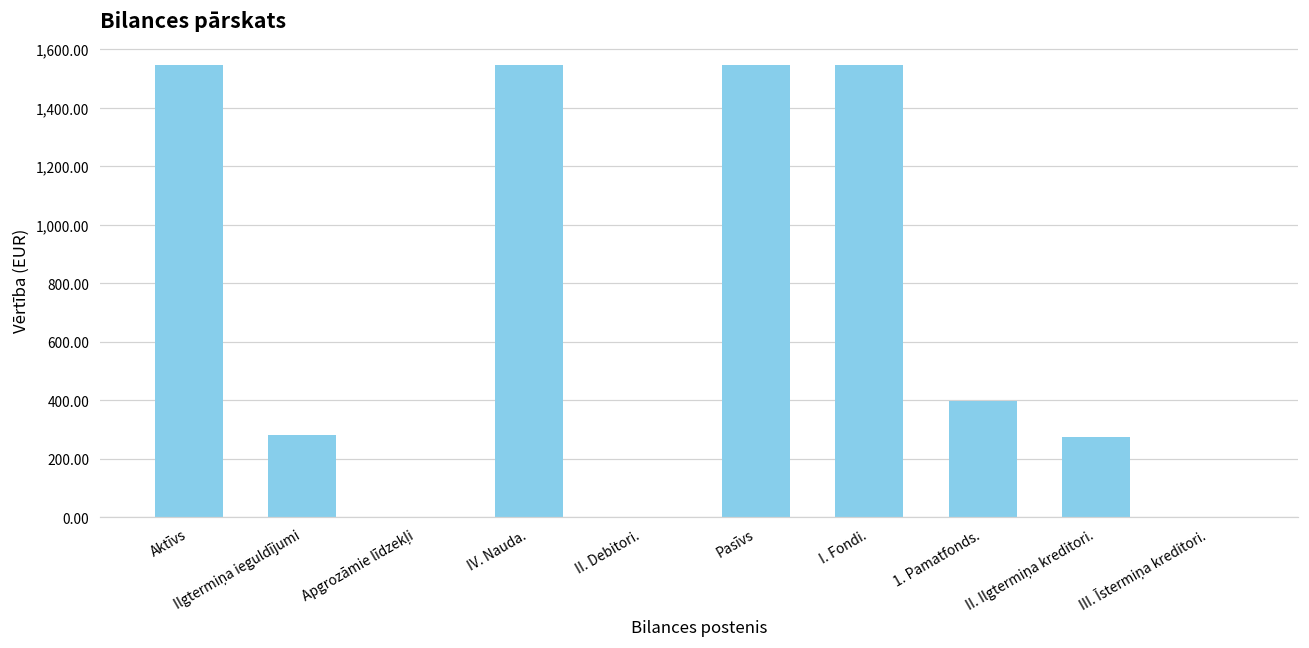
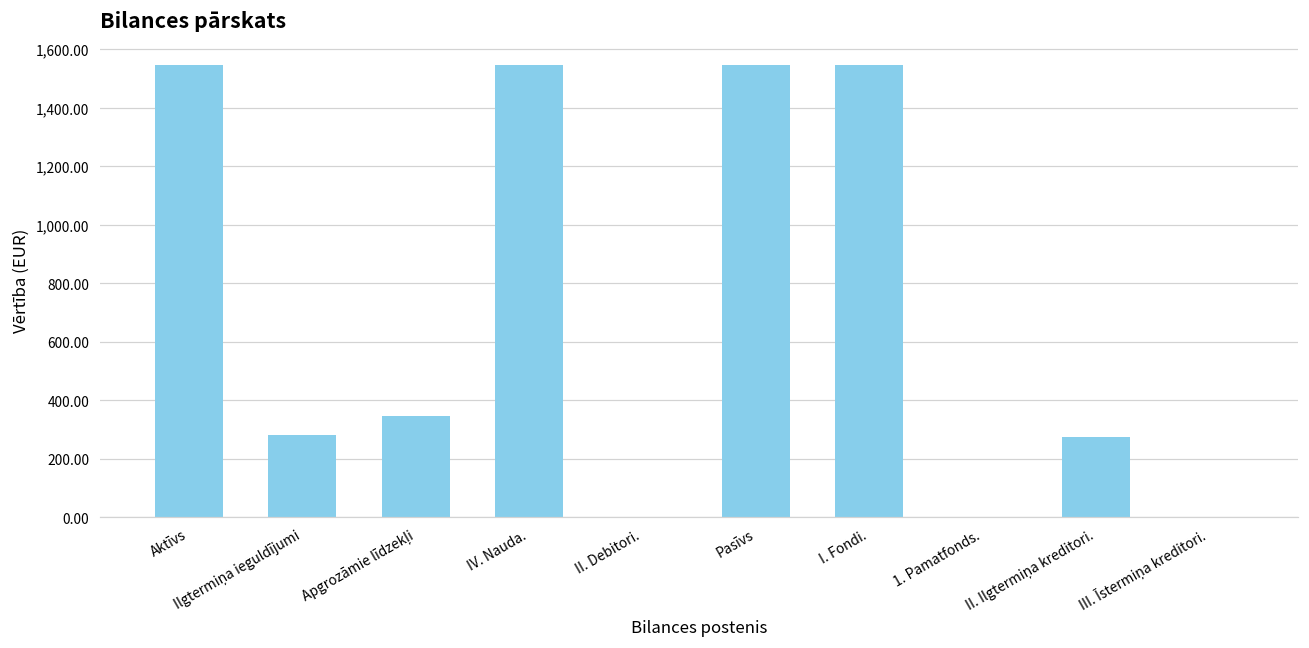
  {
    "Aktīvs": "1,550",
    "Ilgtermiņa ieguldījumi": "280",
-   "Apgrozāmie līdzekļi": "0",
+   "Apgrozāmie līdzekļi": "350",
    "IV. Nauda.": "1,550",
    "II. Debitori.": "0",
    "Pasīvs": "1,550",
    "I. Fondi.": "1,550",
-   "1. Pamatfonds.": "400",
+   "1. Pamatfonds.": "0",
    "II. Ilgtermiņa kreditori.": "270",
    "III. Īstermiņa kreditori.": "0"
  }
